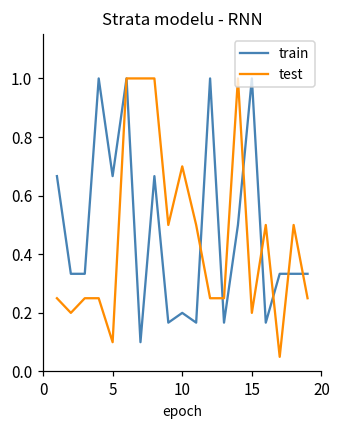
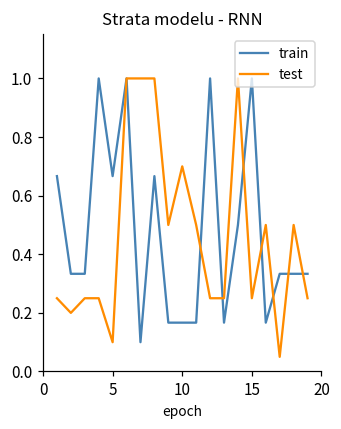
  {
    "train": {
      "5": 0.67,
-     "10": 0.20
+     "10": 0.17
    },
    "test": {
      "5": 0.10,
      "10": 0.70,
-     "15": 0.20
+     "15": 0.25
    }
  }
